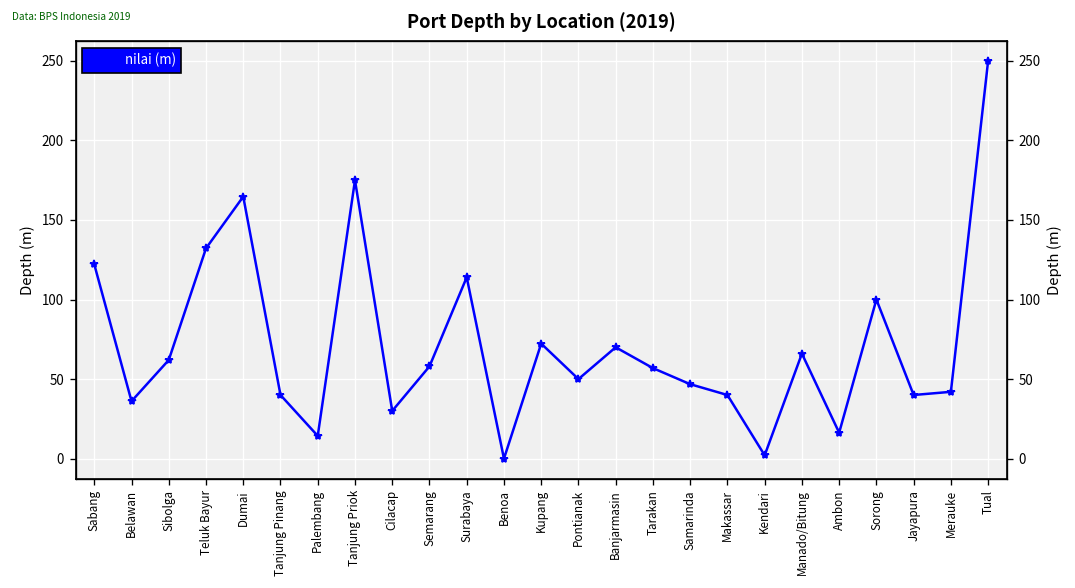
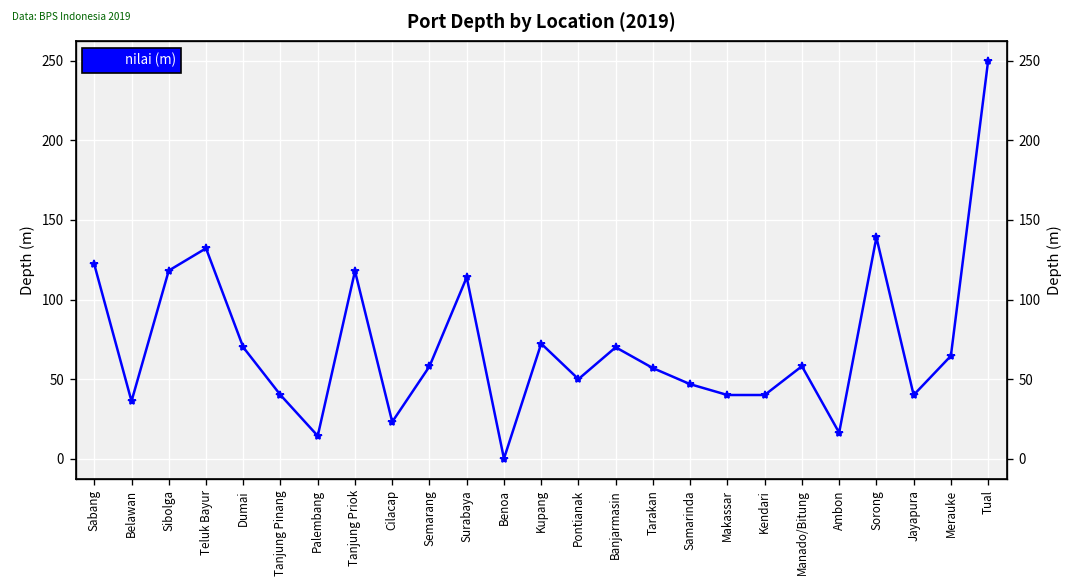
  {
    "Sabang": 122,
    "Belawan": 36,
-   "Sibolga": 62,
+   "Sibolga": 118,
    "Teluk Bayur": 132,
-   "Dumai": 165,
+   "Dumai": 70,
    "Tanjung Pinang": 40,
    "Palembang": 14,
-   "Tanjung Priok": 175,
-   "Cilacap": 30,
+   "Tanjung Priok": 118,
+   "Cilacap": 23,
    "Semarang": 58,
    "Surabaya": 114,
    "Benoa": 0,
    "Kupang": 72,
    "Pontianak": 50,
    "Banjarmasin": 70,
    "Tarakan": 57,
    "Samarinda": 47,
    "Makassar": 40,
-   "Kendari": 2,
-   "Manado/Bitung": 66,
+   "Kendari": 40,
+   "Manado/Bitung": 58,
    "Ambon": 16,
-   "Sorong": 100,
+   "Sorong": 139,
    "Jayapura": 40,
-   "Merauke": 42,
+   "Merauke": 65,
    "Tual": 250
  }
